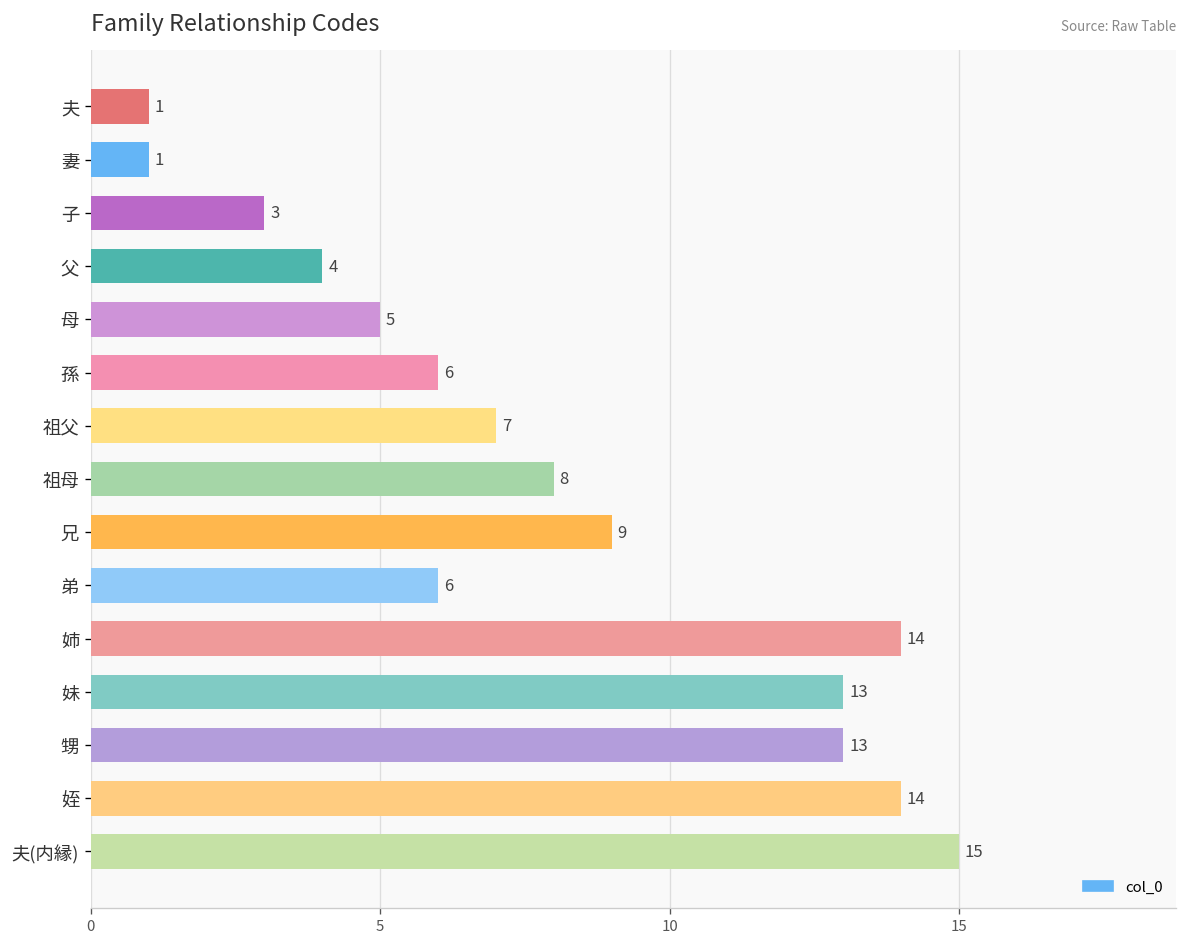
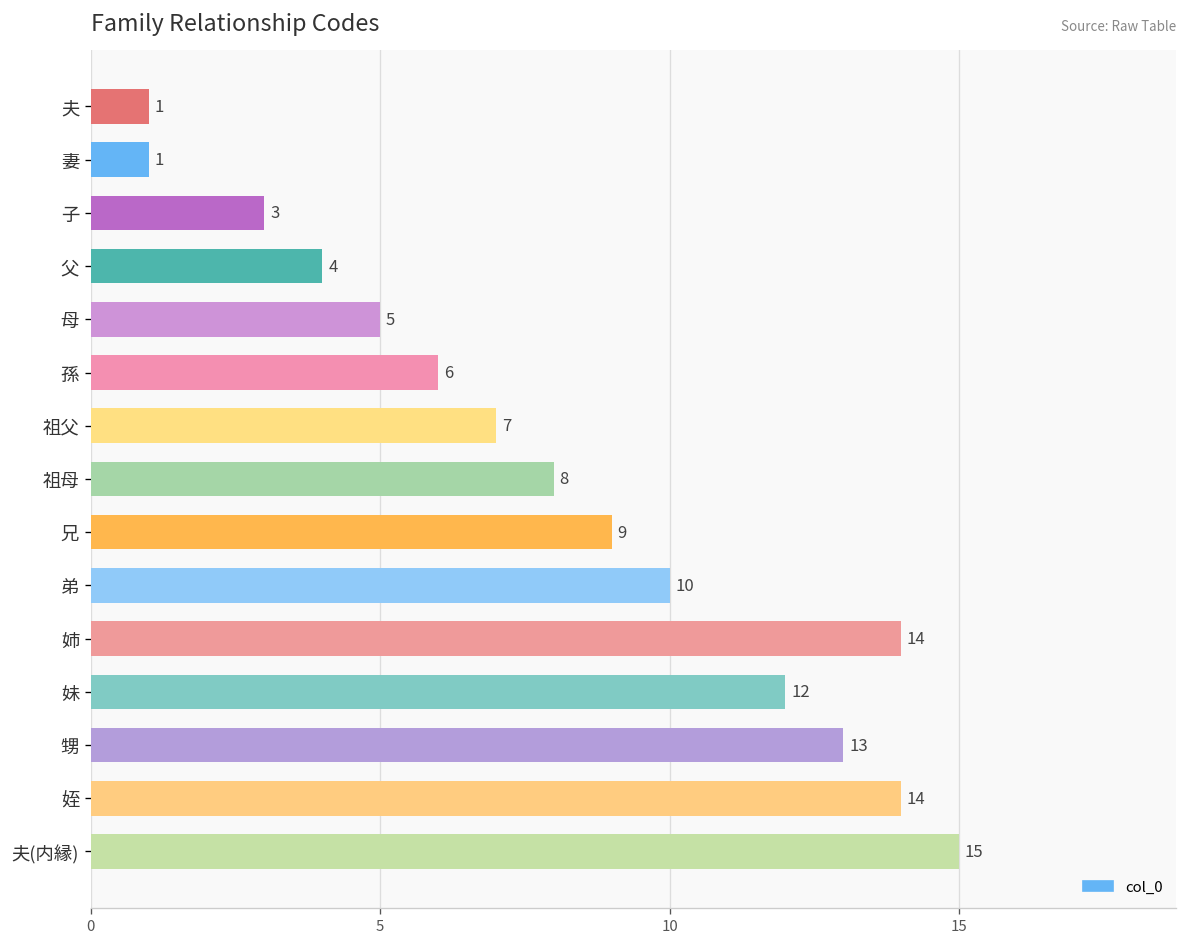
  {
    "夫": 1,
    "妻": 1,
    "子": 3,
    "父": 4,
    "母": 5,
    "孫": 6,
    "祖父": 7,
    "祖母": 8,
    "兄": 9,
-   "弟": 6,
+   "弟": 10,
    "姉": 14,
-   "妹": 13,
+   "妹": 12,
    "甥": 13,
    "姪": 14,
    "夫(内縁)": 15
  }
